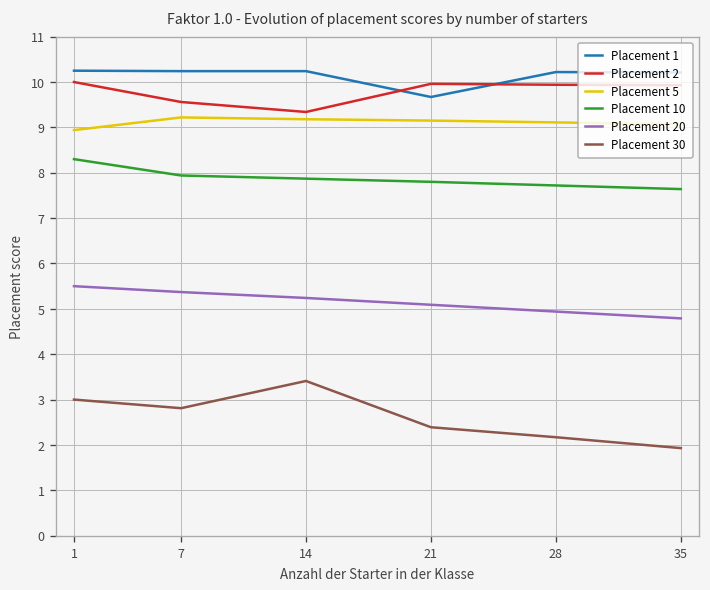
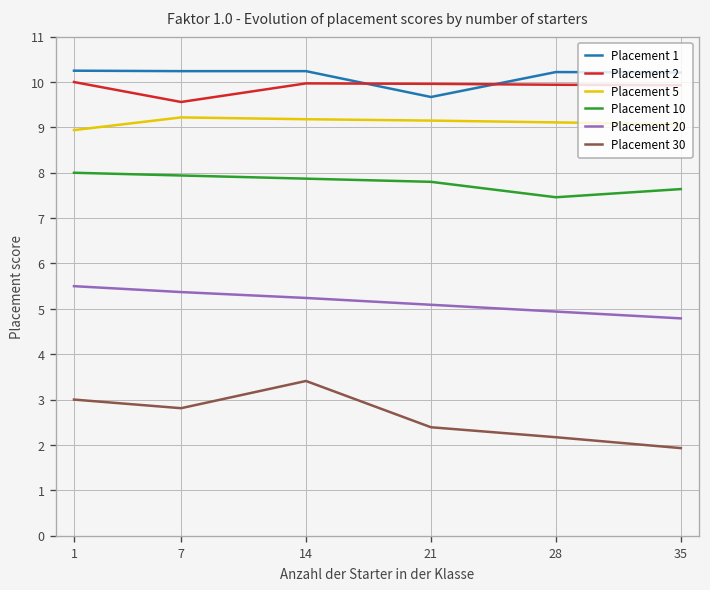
  {
    "Placement 1": {
      "1": 10.3,
      "7": 10.2,
      "14": 10.2,
      "21": 9.7,
      "28": 10.2
    },
    "Placement 2": {
      "1": 10.0,
      "7": 9.6,
-     "14": 9.3,
+     "14": 10.0,
      "21": 10.0,
      "28": 9.9
    },
    "Placement 5": {
      "1": 8.9,
      "7": 9.2,
      "14": 9.2,
      "21": 9.2,
      "28": 9.1
    },
    "Placement 10": {
-     "1": 8.3,
+     "1": 8.0,
      "7": 7.9,
      "14": 7.9,
      "21": 7.8,
-     "28": 7.7,
+     "28": 7.5,
      "35": 7.6
    },
    "Placement 20": {
      "1": 5.5,
      "7": 5.4,
      "14": 5.2,
      "21": 5.1,
      "28": 4.9,
      "35": 4.8
    },
    "Placement 30": {
      "1": 3.0,
      "7": 2.8,
      "14": 3.4,
      "21": 2.4,
      "28": 2.2,
      "35": 1.9
    }
  }
